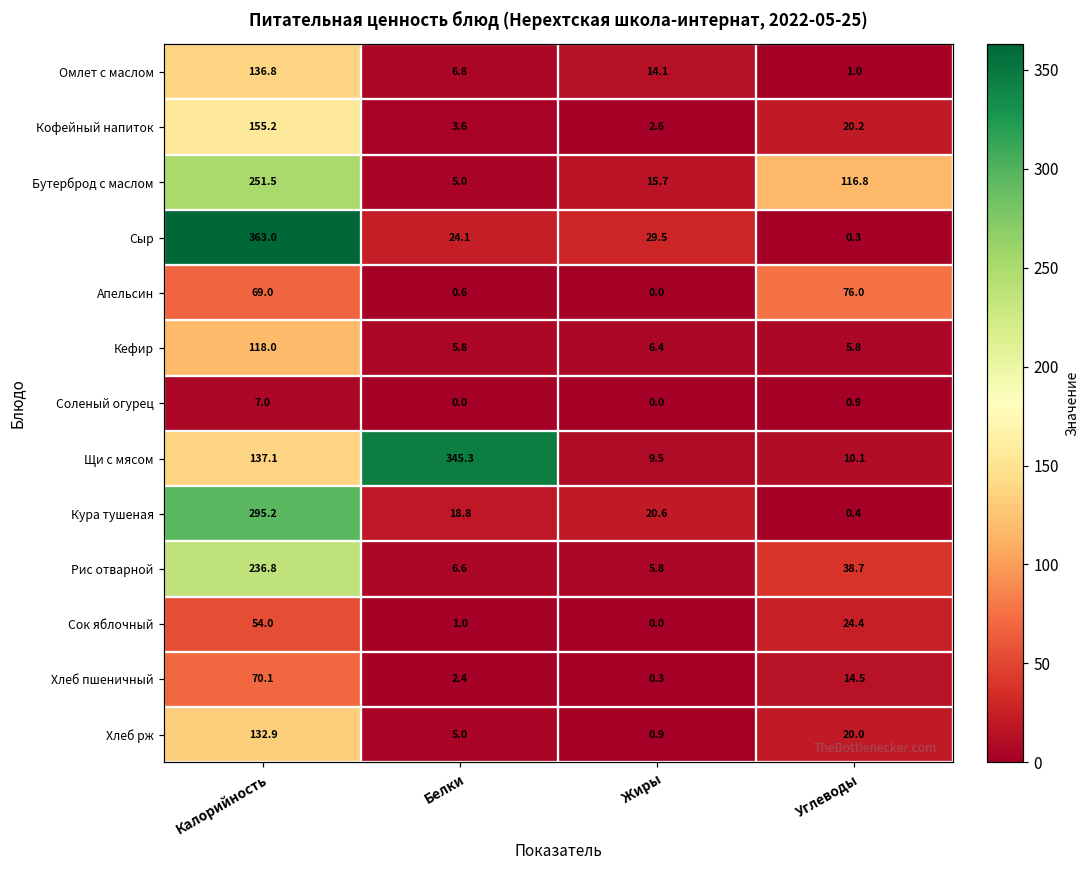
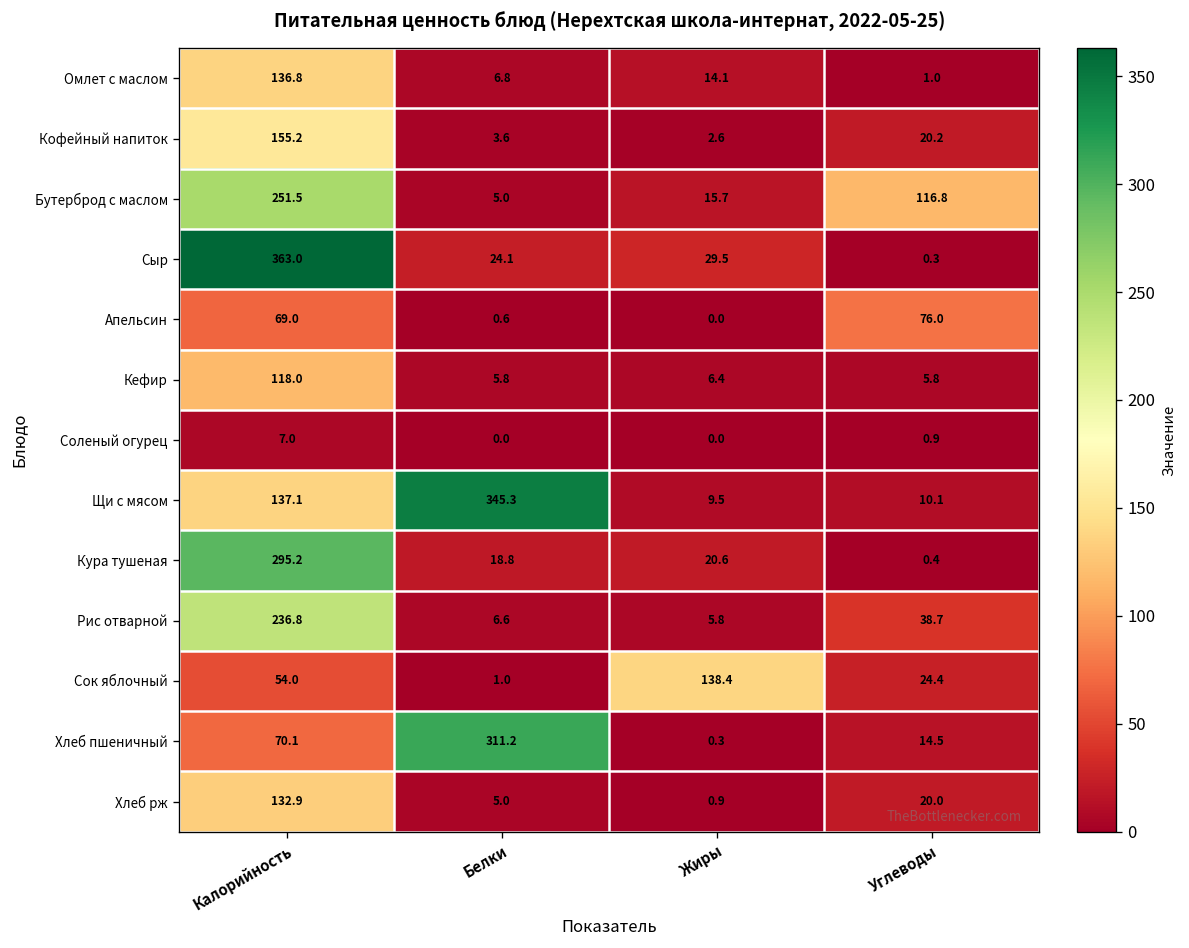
  {
    "Омлет с маслом": {
      "Калорийность": 136.8,
      "Белки": 6.8,
      "Жиры": 14.1,
      "Углеводы": 1.0
    },
    "Кофейный напиток": {
      "Калорийность": 155.2,
      "Белки": 3.6,
      "Жиры": 2.6,
      "Углеводы": 20.2
    },
    "Бутерброд с маслом": {
      "Калорийность": 251.5,
      "Белки": 5.0,
      "Жиры": 15.7,
      "Углеводы": 116.8
    },
    "Сыр": {
      "Калорийность": 363.0,
      "Белки": 24.1,
      "Жиры": 29.5,
      "Углеводы": 0.3
    },
    "Апельсин": {
      "Калорийность": 69.0,
      "Белки": 0.6,
      "Жиры": 0.0,
      "Углеводы": 76.0
    },
    "Кефир": {
      "Калорийность": 118.0,
      "Белки": 5.8,
      "Жиры": 6.4,
      "Углеводы": 5.8
    },
    "Соленый огурец": {
      "Калорийность": 7.0,
      "Белки": 0.0,
      "Жиры": 0.0,
      "Углеводы": 0.9
    },
    "Щи с мясом": {
      "Калорийность": 137.1,
      "Белки": 345.3,
      "Жиры": 9.5,
      "Углеводы": 10.1
    },
    "Кура тушеная": {
      "Калорийность": 295.2,
      "Белки": 18.8,
      "Жиры": 20.6,
      "Углеводы": 0.4
    },
    "Рис отварной": {
      "Калорийность": 236.8,
      "Белки": 6.6,
      "Жиры": 5.8,
      "Углеводы": 38.7
    },
    "Сок яблочный": {
      "Калорийность": 54.0,
      "Белки": 1.0,
-     "Жиры": 0.0,
+     "Жиры": 138.4,
      "Углеводы": 24.4
    },
    "Хлеб пшеничный": {
      "Калорийность": 70.1,
-     "Белки": 2.4,
+     "Белки": 311.2,
      "Жиры": 0.3,
      "Углеводы": 14.5
    },
    "Хлеб рж": {
      "Калорийность": 132.9,
      "Белки": 5.0,
      "Жиры": 0.9
    }
  }
